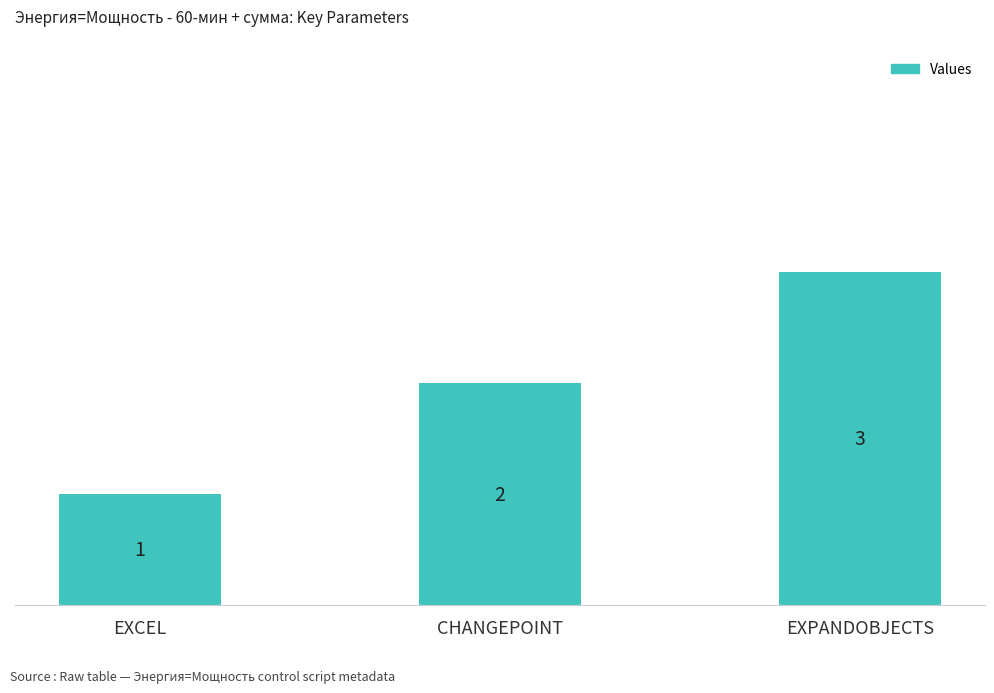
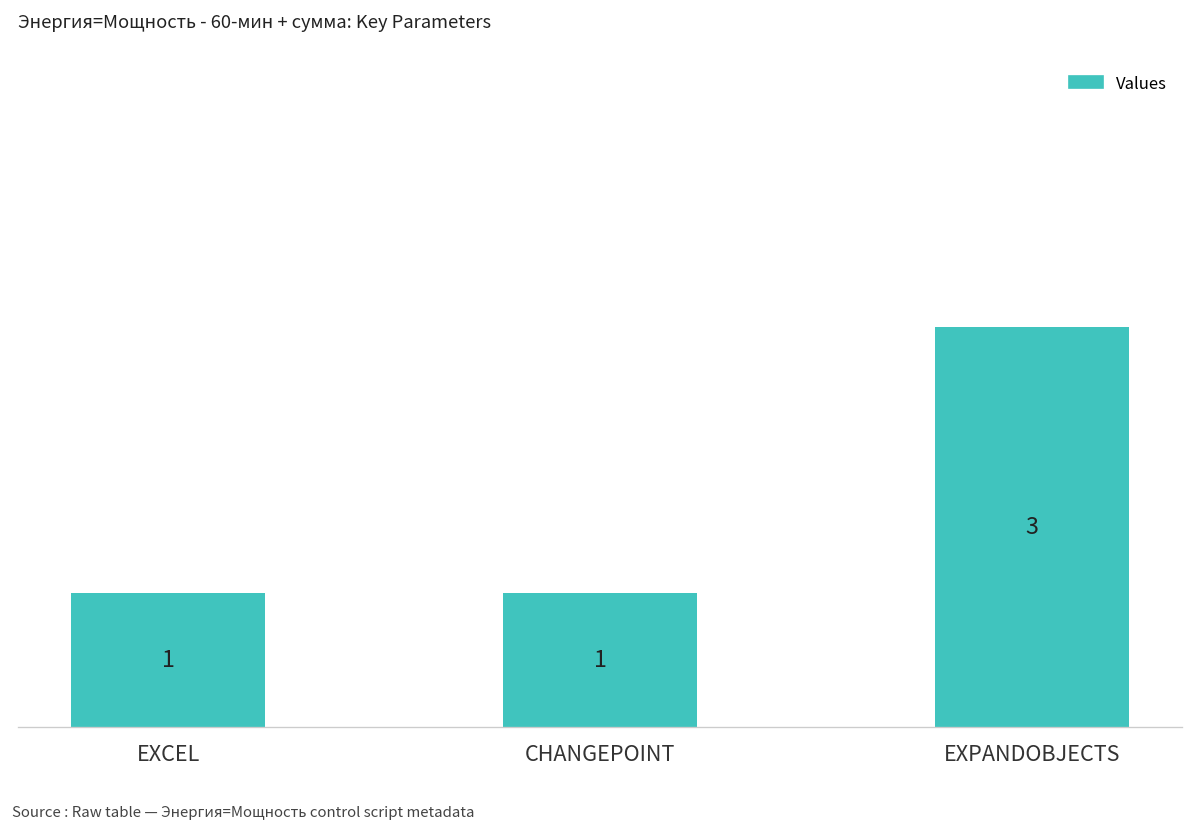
  {
    "EXCEL": 1,
-   "CHANGEPOINT": 2,
+   "CHANGEPOINT": 1,
    "EXPANDOBJECTS": 3
  }
